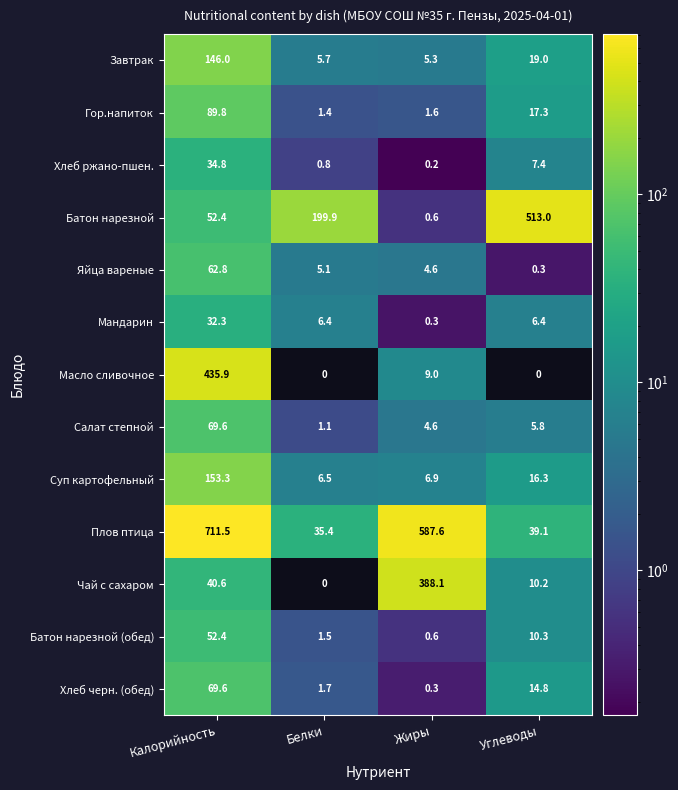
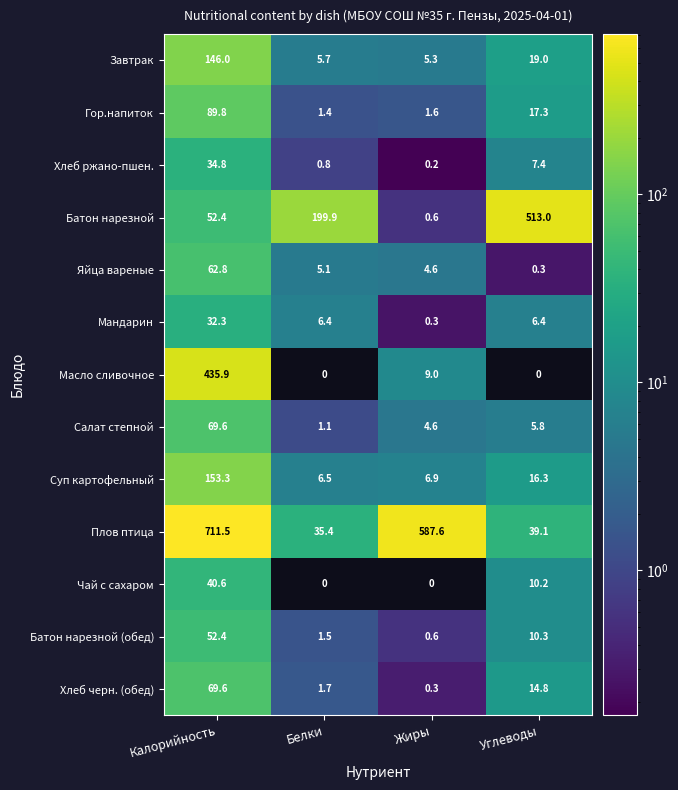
  {
    "Завтрак": {
      "Калорийность": 146.0,
      "Белки": 5.7,
      "Жиры": 5.3,
      "Углеводы": 19.0
    },
    "Гор.напиток": {
      "Калорийность": 89.8,
      "Белки": 1.4,
      "Жиры": 1.6,
      "Углеводы": 17.3
    },
    "Хлеб ржано-пшен.": {
      "Калорийность": 34.8,
      "Белки": 0.8,
      "Жиры": 0.2,
      "Углеводы": 7.4
    },
    "Батон нарезной": {
      "Калорийность": 52.4,
      "Белки": 199.9,
      "Жиры": 0.6,
      "Углеводы": 513.0
    },
    "Яйца вареные": {
      "Калорийность": 62.8,
      "Белки": 5.1,
      "Жиры": 4.6,
      "Углеводы": 0.3
    },
    "Мандарин": {
      "Калорийность": 32.3,
      "Белки": 6.4,
      "Жиры": 0.3,
      "Углеводы": 6.4
    },
    "Масло сливочное": {
      "Калорийность": 435.9,
      "Белки": 0,
      "Жиры": 9.0,
      "Углеводы": 0
    },
    "Салат степной": {
      "Калорийность": 69.6,
      "Белки": 1.1,
      "Жиры": 4.6,
      "Углеводы": 5.8
    },
    "Суп картофельный": {
      "Калорийность": 153.3,
      "Белки": 6.5,
      "Жиры": 6.9,
      "Углеводы": 16.3
    },
    "Плов птица": {
      "Калорийность": 711.5,
      "Белки": 35.4,
      "Жиры": 587.6,
      "Углеводы": 39.1
    },
    "Чай с сахаром": {
      "Калорийность": 40.6,
      "Белки": 0,
-     "Жиры": 388.1,
+     "Жиры": 0,
      "Углеводы": 10.2
    },
    "Батон нарезной (обед)": {
      "Калорийность": 52.4,
      "Белки": 1.5,
      "Жиры": 0.6,
      "Углеводы": 10.3
    },
    "Хлеб черн. (обед)": {
      "Калорийность": 69.6,
      "Белки": 1.7,
      "Жиры": 0.3,
      "Углеводы": 14.8
    }
  }
